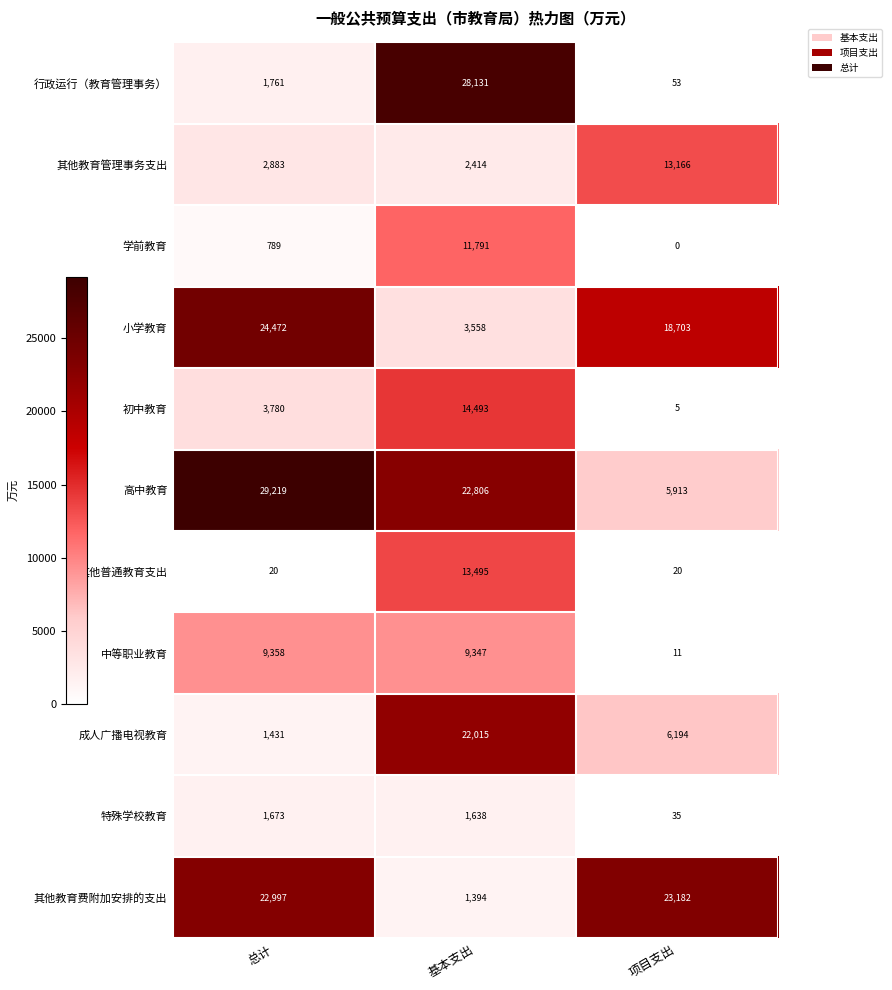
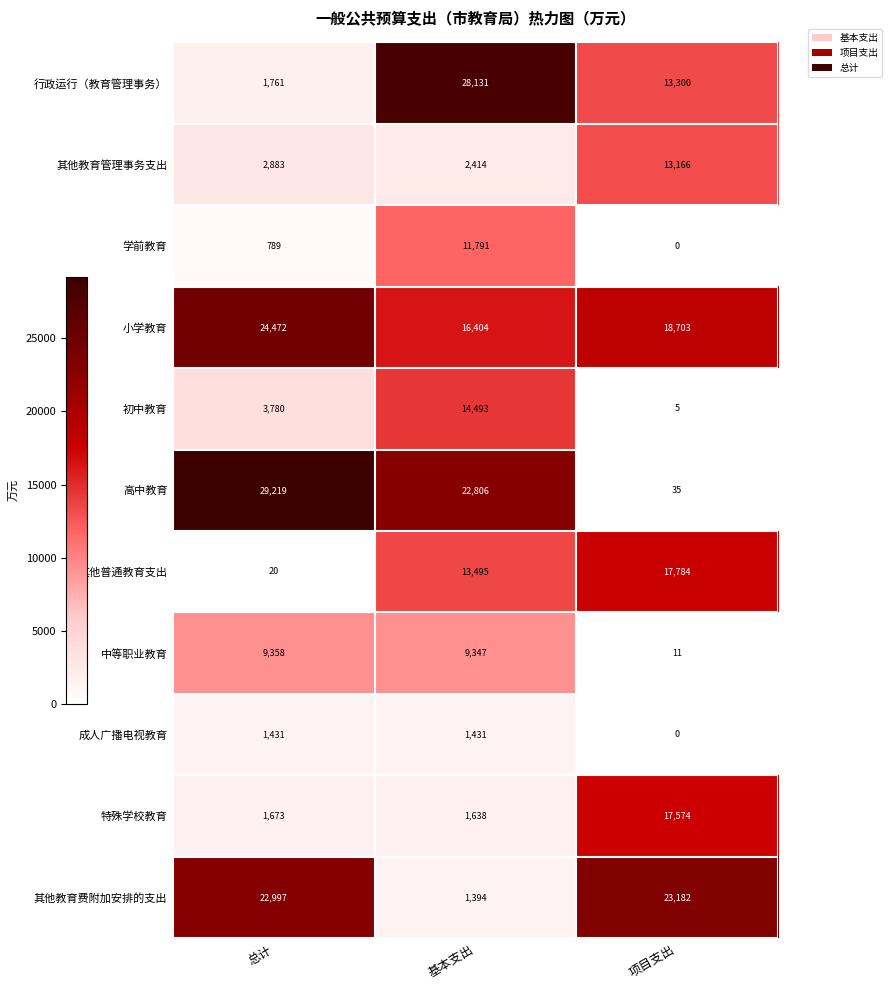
  {
    "行政运行（教育管理事务）": {
      "总计": "1,761",
      "基本支出": "28,131",
-     "项目支出": "53"
+     "项目支出": "13,300"
    },
    "其他教育管理事务支出": {
      "总计": "2,883",
      "基本支出": "2,414",
      "项目支出": "13,166"
    },
    "学前教育": {
      "总计": "789",
      "基本支出": "11,791",
      "项目支出": "0"
    },
    "小学教育": {
      "总计": "24,472",
-     "基本支出": "3,558",
+     "基本支出": "16,404",
      "项目支出": "18,703"
    },
    "初中教育": {
      "总计": "3,780",
      "基本支出": "14,493",
      "项目支出": "5"
    },
    "高中教育": {
      "总计": "29,219",
      "基本支出": "22,806",
-     "项目支出": "5,913"
+     "项目支出": "35"
    },
    "其他普通教育支出": {
      "总计": "20",
      "基本支出": "13,495",
-     "项目支出": "20"
+     "项目支出": "17,784"
    },
    "中等职业教育": {
      "总计": "9,358",
      "基本支出": "9,347",
      "项目支出": "11"
    },
    "成人广播电视教育": {
      "总计": "1,431",
-     "基本支出": "22,015",
-     "项目支出": "6,194"
+     "基本支出": "1,431",
+     "项目支出": "0"
    },
    "特殊学校教育": {
      "总计": "1,673",
      "基本支出": "1,638",
-     "项目支出": "35"
+     "项目支出": "17,574"
    },
    "其他教育费附加安排的支出": {
      "总计": "22,997",
      "基本支出": "1,394",
      "项目支出": "23,182"
    }
  }
